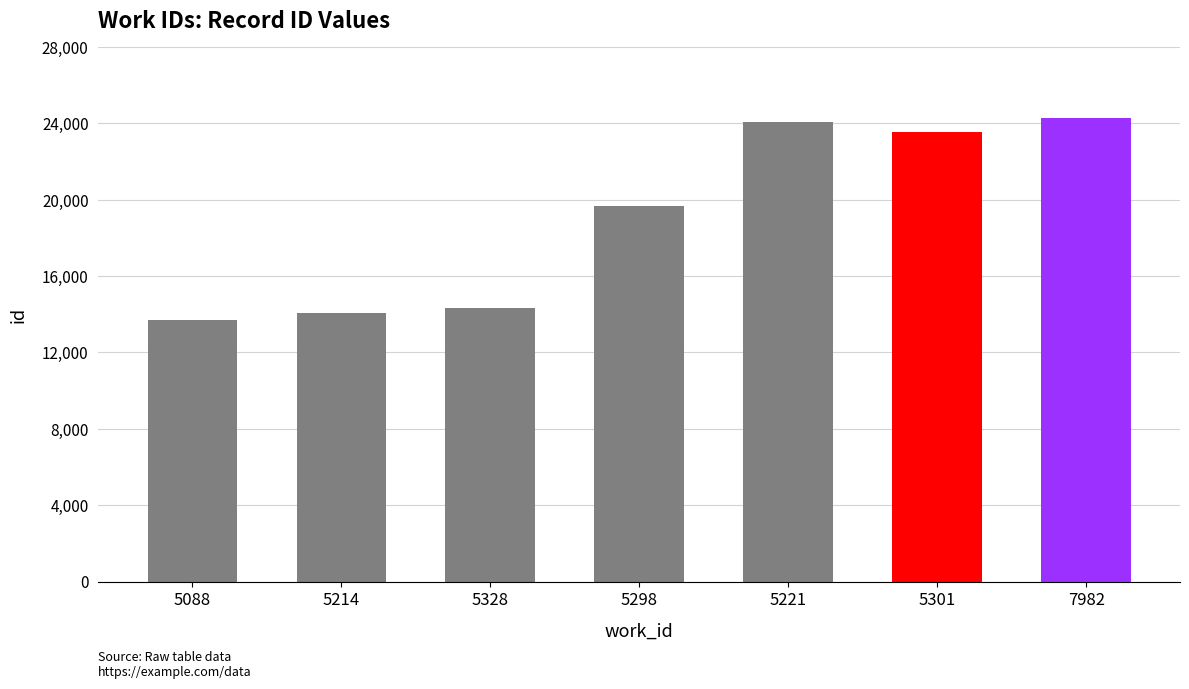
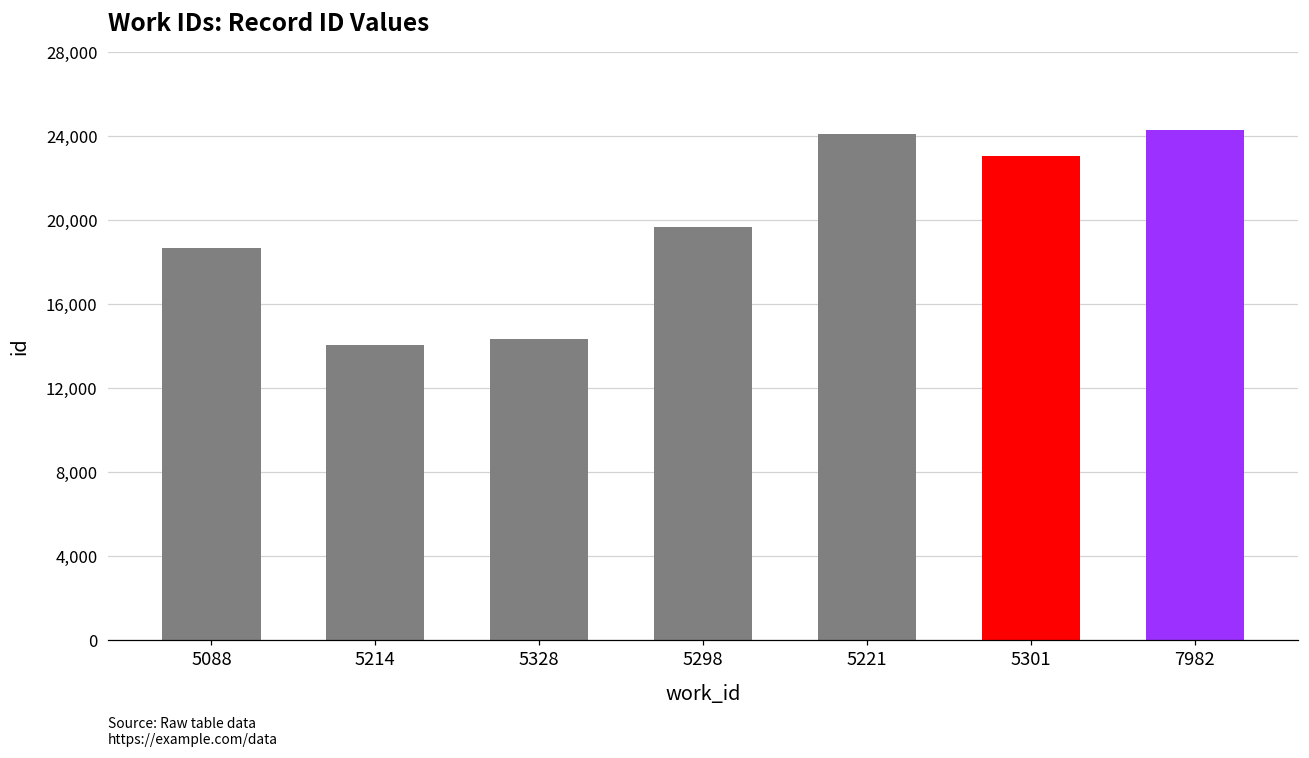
  {
-   "5088": "13,700",
+   "5088": "18,600",
    "5214": "14,000",
    "5328": "14,300",
    "5298": "19,600",
    "5221": "24,100",
-   "5301": "23,600",
+   "5301": "23,000",
    "7982": "24,300"
  }
